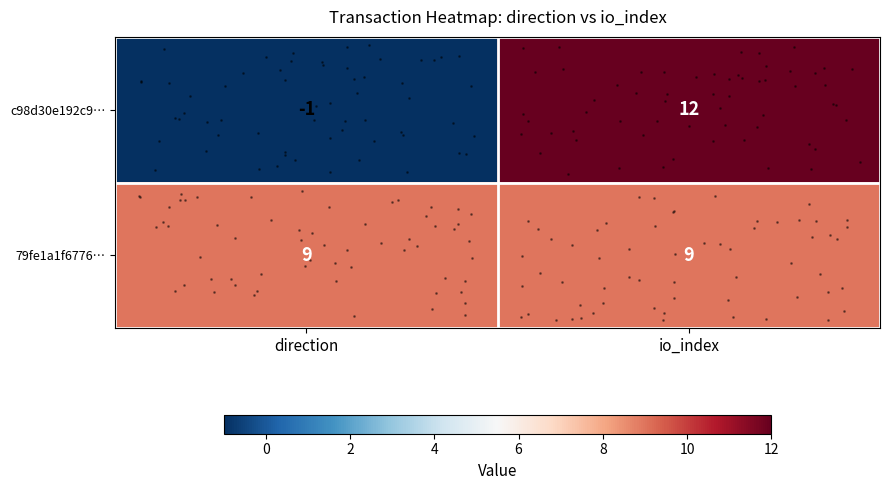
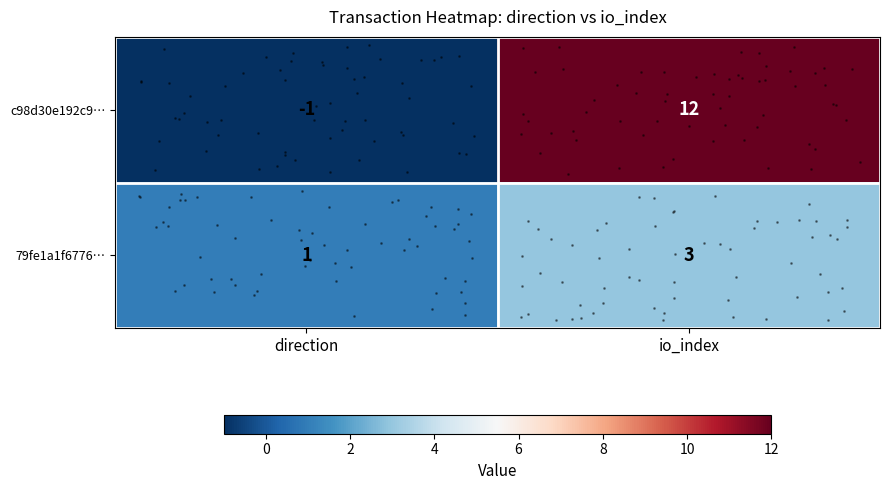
  {
    "c98d30e192c9…": {
      "io_index": 12
    },
    "79fe1a1f6776…": {
-     "direction": 9,
-     "io_index": 9
+     "direction": 1,
+     "io_index": 3
    }
  }
